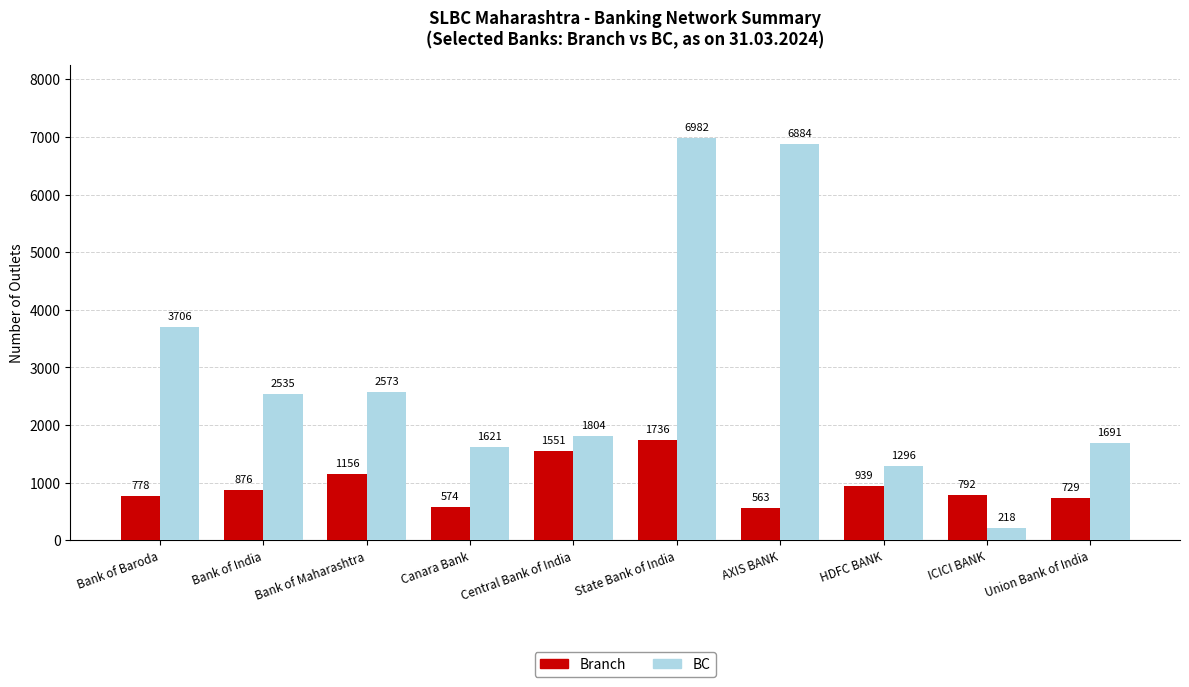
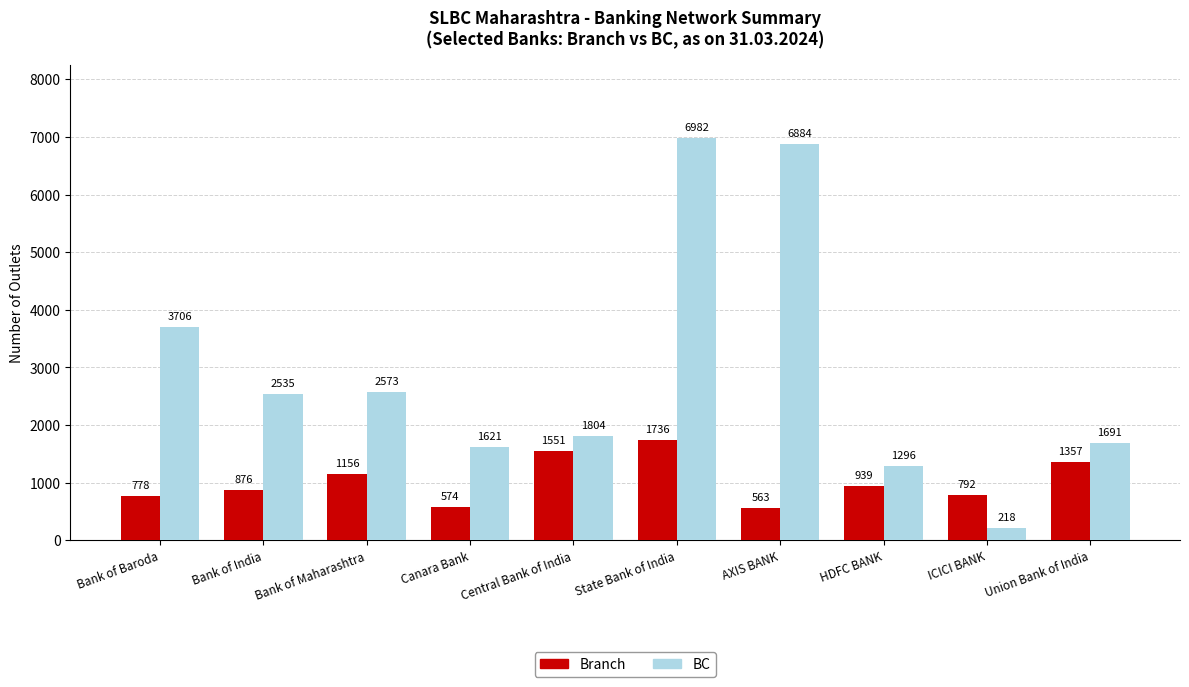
  {
    "Branch": {
      "Bank of Baroda": 778,
      "Bank of India": 876,
      "Bank of Maharashtra": 1156,
      "Canara Bank": 574,
      "Central Bank of India": 1551,
      "State Bank of India": 1736,
      "AXIS BANK": 563,
      "HDFC BANK": 939,
      "ICICI BANK": 792,
-     "Union Bank of India": 729
+     "Union Bank of India": 1357
    },
    "BC": {
      "Bank of Baroda": 3706,
      "Bank of India": 2535,
      "Bank of Maharashtra": 2573,
      "Canara Bank": 1621,
      "Central Bank of India": 1804,
      "State Bank of India": 6982,
      "AXIS BANK": 6884,
      "HDFC BANK": 1296,
      "ICICI BANK": 218,
      "Union Bank of India": 1691
    }
  }
